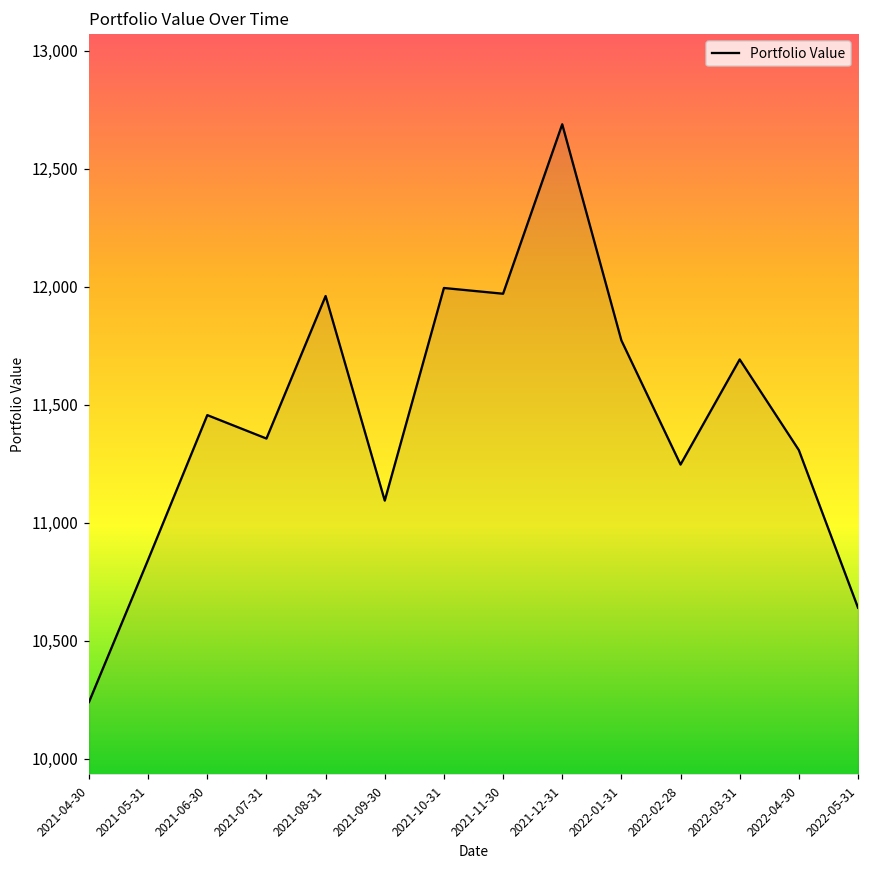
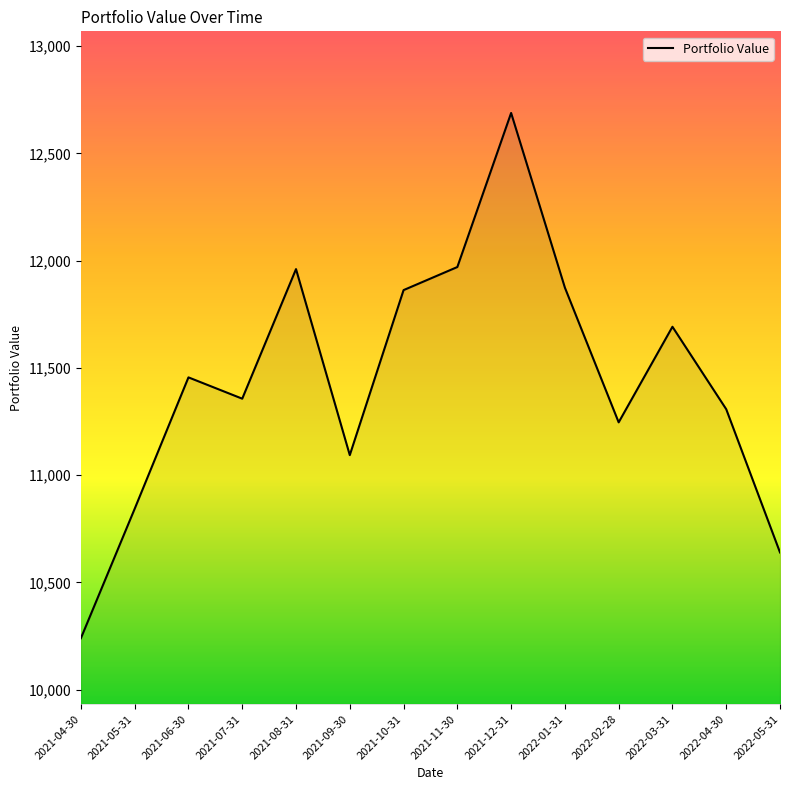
  {
    "2021-04-30": "10,240",
    "2021-05-31": "10,840",
    "2021-06-30": "11,460",
    "2021-07-31": "11,360",
    "2021-08-31": "11,960",
    "2021-09-30": "11,090",
-   "2021-10-31": "11,990",
+   "2021-10-31": "11,860",
    "2021-11-30": "11,970",
    "2021-12-31": "12,690",
-   "2022-01-31": "11,770",
+   "2022-01-31": "11,870",
    "2022-02-28": "11,250",
    "2022-03-31": "11,690",
    "2022-04-30": "11,310",
    "2022-05-31": "10,640"
  }
